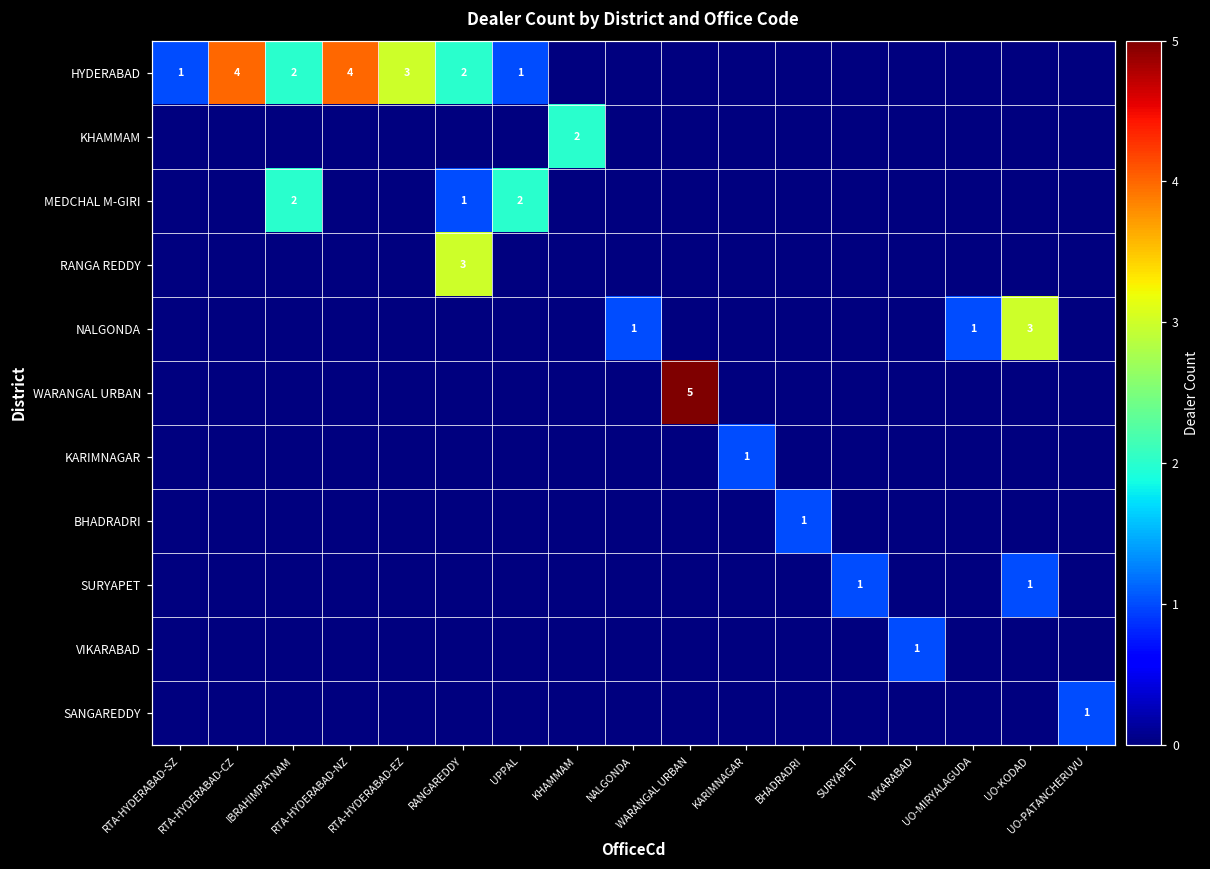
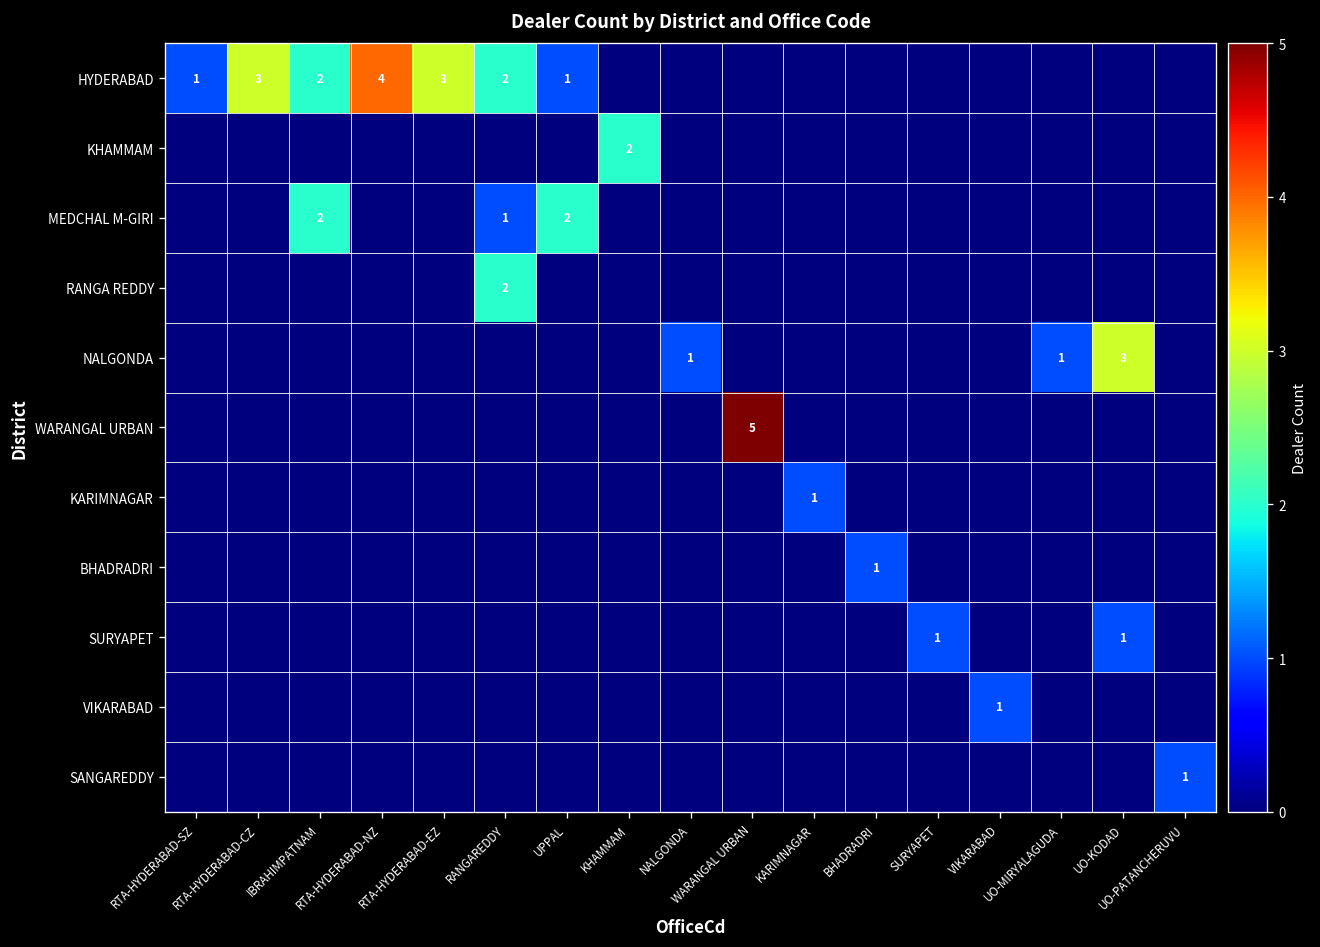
  {
    "HYDERABAD": {
      "RTA-HYDERABAD-SZ": 1,
-     "RTA-HYDERABAD-CZ": 4,
+     "RTA-HYDERABAD-CZ": 3,
      "IBRAHIMPATNAM": 2,
      "RTA-HYDERABAD-NZ": 4,
      "RTA-HYDERABAD-EZ": 3,
      "RANGAREDDY": 2,
      "UPPAL": 1
    },
    "KHAMMAM": {
      "KHAMMAM": 2
    },
    "MEDCHAL M-GIRI": {
      "IBRAHIMPATNAM": 2,
      "RANGAREDDY": 1,
      "UPPAL": 2
    },
    "RANGA REDDY": {
-     "RANGAREDDY": 3
+     "RANGAREDDY": 2
    },
    "NALGONDA": {
      "NALGONDA": 1,
      "UO-MIRYALAGUDA": 1,
      "UO-KODAD": 3
    },
    "WARANGAL URBAN": {
      "WARANGAL URBAN": 5
    },
    "KARIMNAGAR": {
      "KARIMNAGAR": 1
    },
    "BHADRADRI": {
      "BHADRADRI": 1
    },
    "SURYAPET": {
      "SURYAPET": 1,
      "UO-KODAD": 1
    },
    "VIKARABAD": {
      "VIKARABAD": 1
    },
    "SANGAREDDY": {
      "UO-PATANCHERUVU": 1
    }
  }
